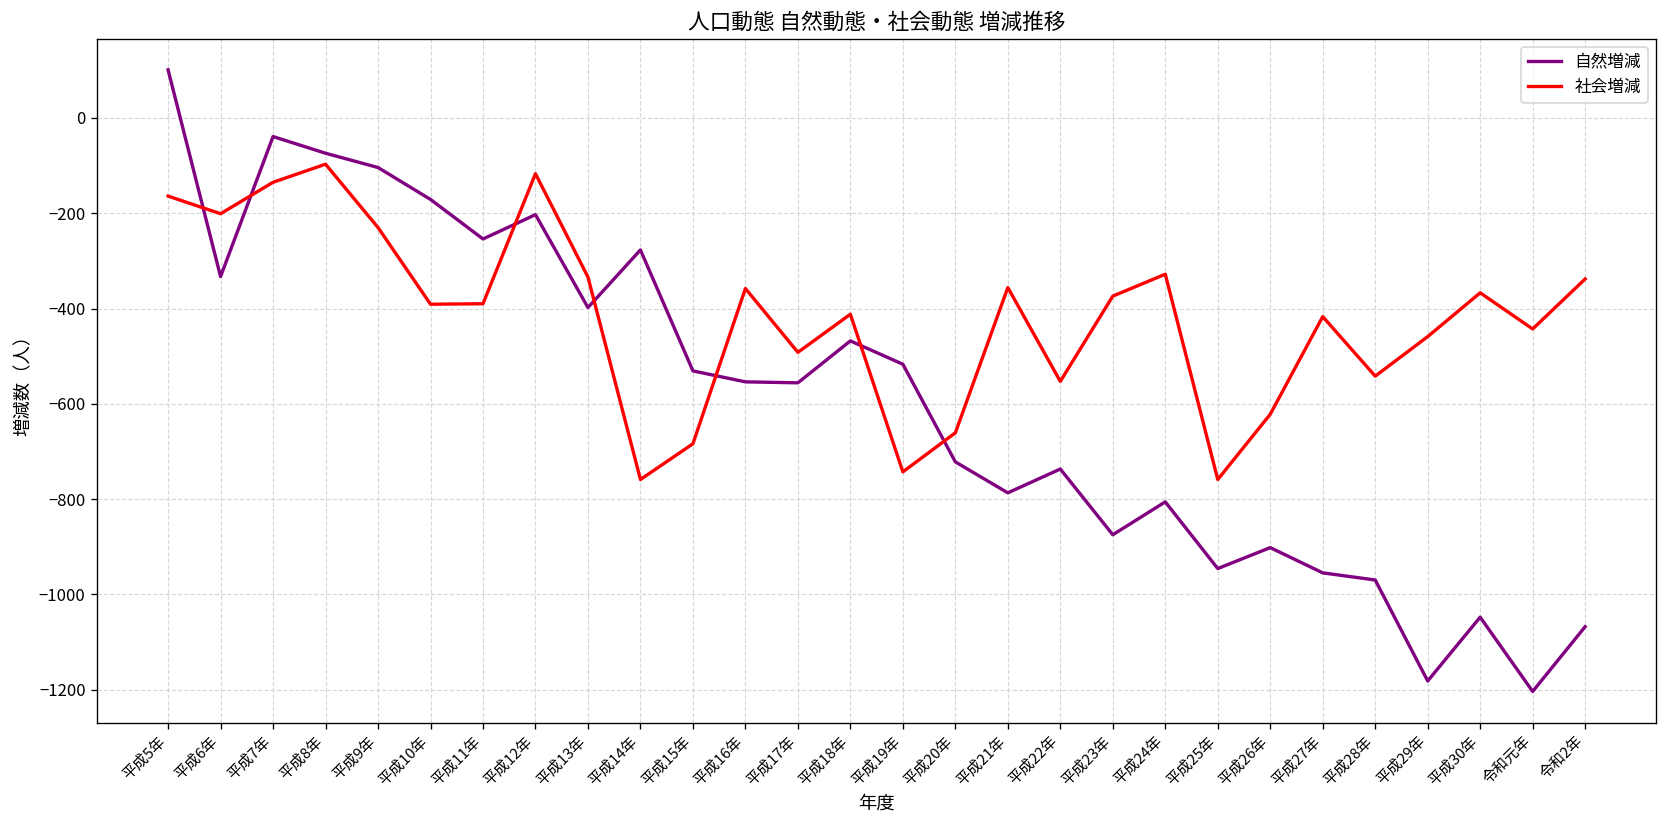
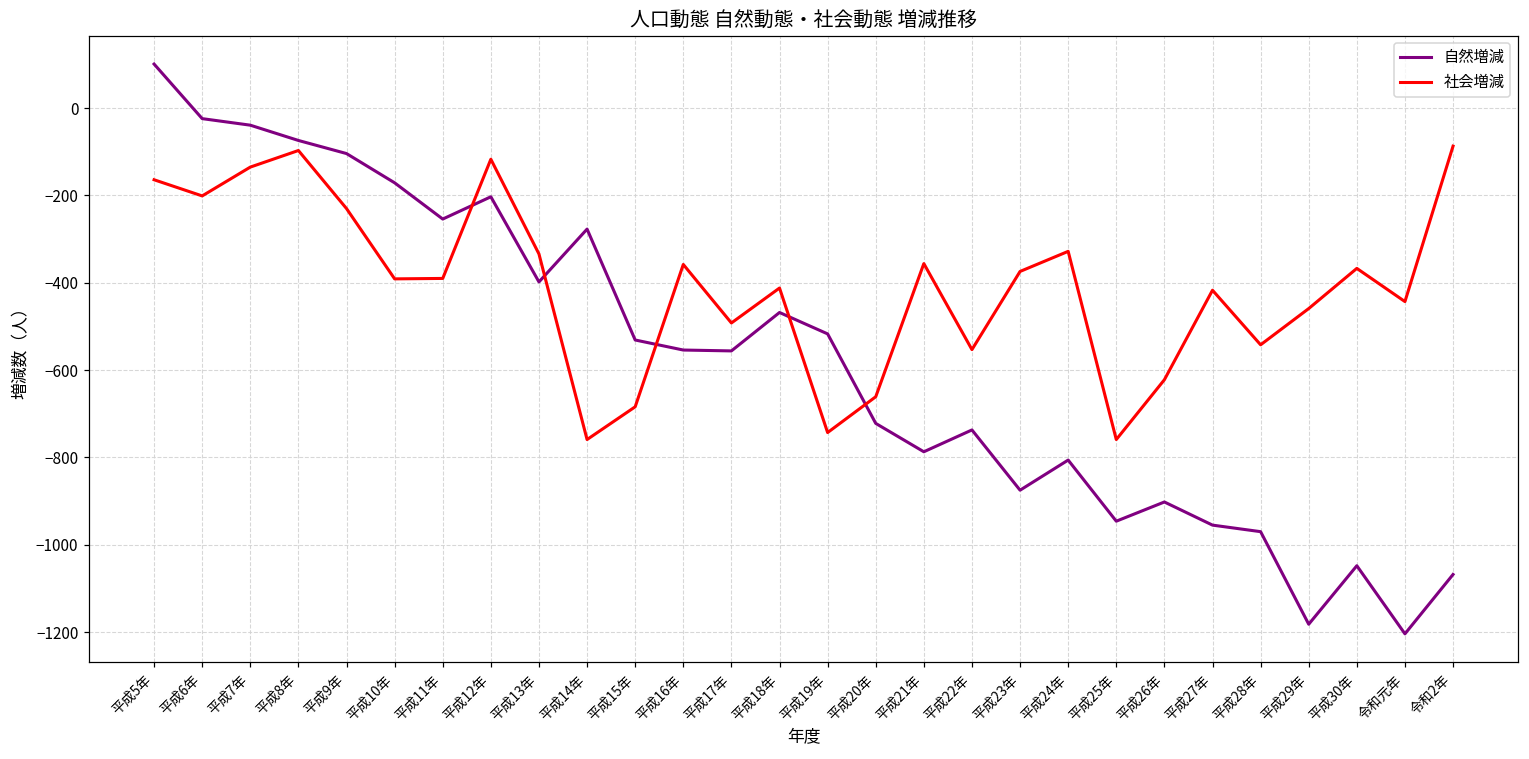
  {
    "自然増減": {
      "平成5年": 100,
-     "平成6年": -330,
+     "平成6年": -20,
      "平成7年": -40,
      "平成8年": -70,
      "平成9年": -100,
      "平成10年": -170,
      "平成11年": -250,
      "平成12年": -200,
      "平成13年": -400,
      "平成14年": -280,
      "平成15年": -530,
      "平成16年": -550,
      "平成17年": -560,
      "平成18年": -470,
      "平成19年": -520,
      "平成20年": -720,
      "平成21年": -790,
      "平成22年": -740,
      "平成23年": -880,
      "平成24年": -810,
      "平成25年": -950,
      "平成26年": -900,
      "平成27年": -960,
      "平成28年": -970,
      "平成29年": -1180,
      "平成30年": -1050,
      "令和元年": -1200,
      "令和2年": -1070
    },
    "社会増減": {
      "平成5年": -160,
      "平成6年": -200,
      "平成7年": -140,
      "平成8年": -100,
      "平成9年": -230,
      "平成10年": -390,
      "平成11年": -390,
      "平成12年": -120,
      "平成13年": -330,
      "平成14年": -760,
      "平成15年": -680,
      "平成16年": -360,
      "平成17年": -490,
      "平成18年": -410,
      "平成19年": -740,
      "平成20年": -660,
      "平成21年": -360,
      "平成22年": -550,
      "平成23年": -370,
      "平成24年": -330,
      "平成25年": -760,
      "平成26年": -620,
      "平成27年": -420,
      "平成28年": -540,
      "平成29年": -460,
      "平成30年": -370,
      "令和元年": -440,
-     "令和2年": -340
+     "令和2年": -90
    }
  }
